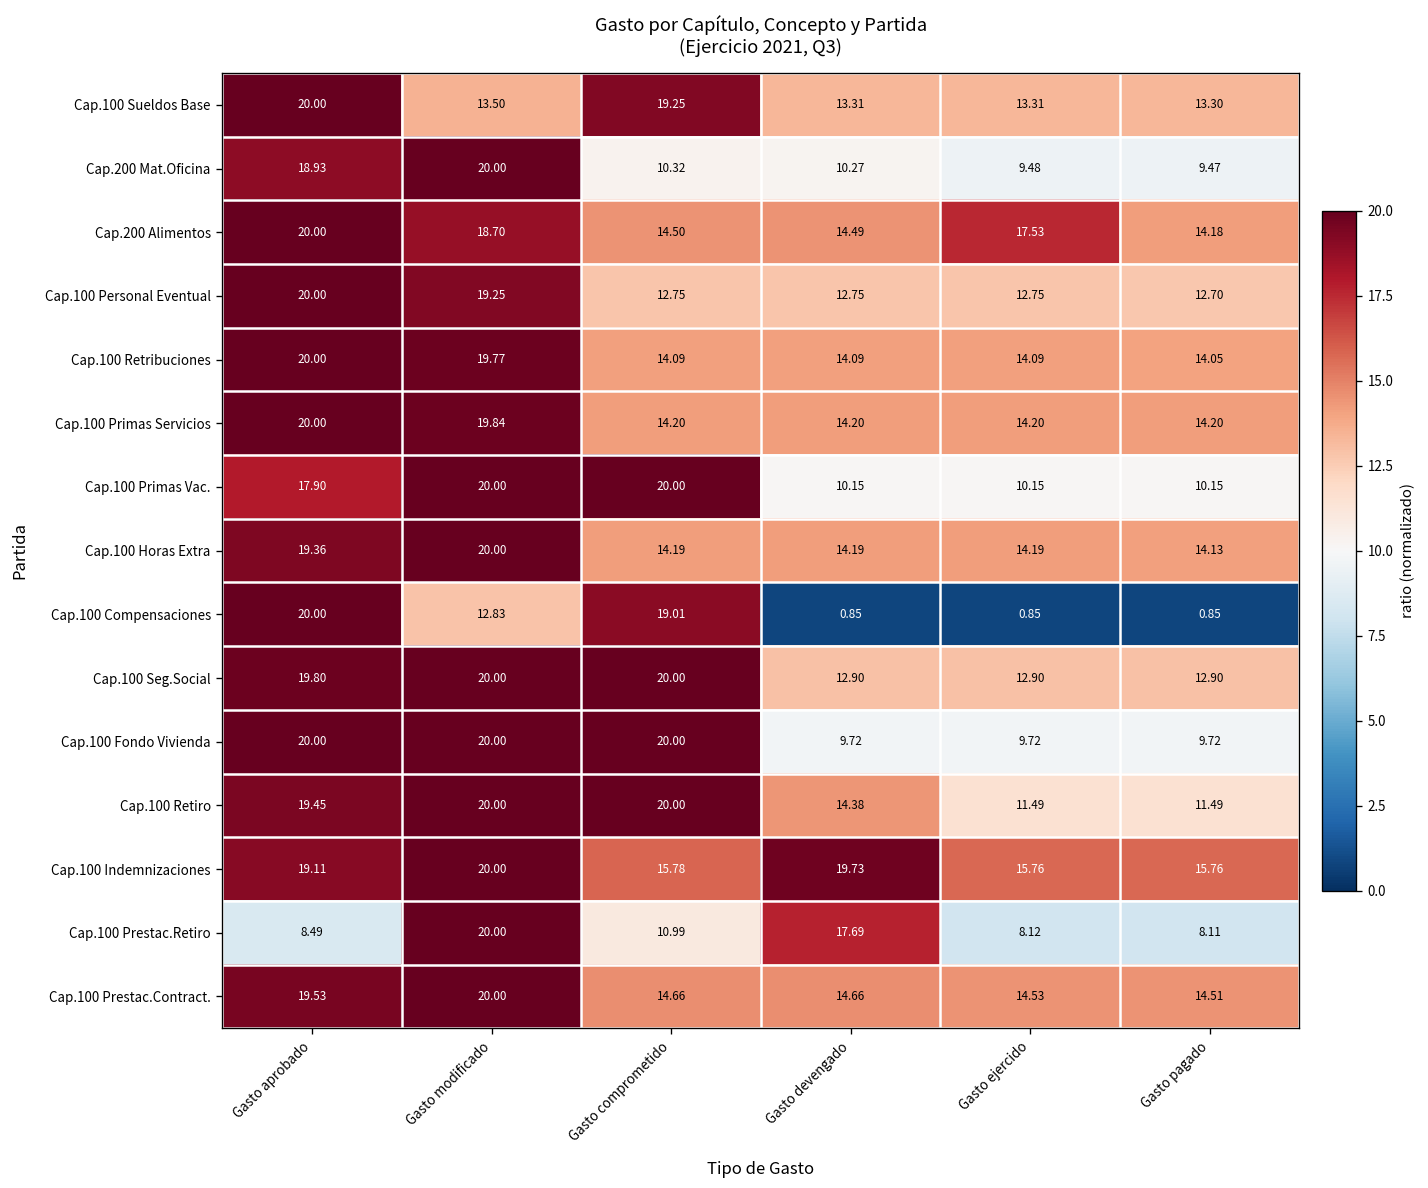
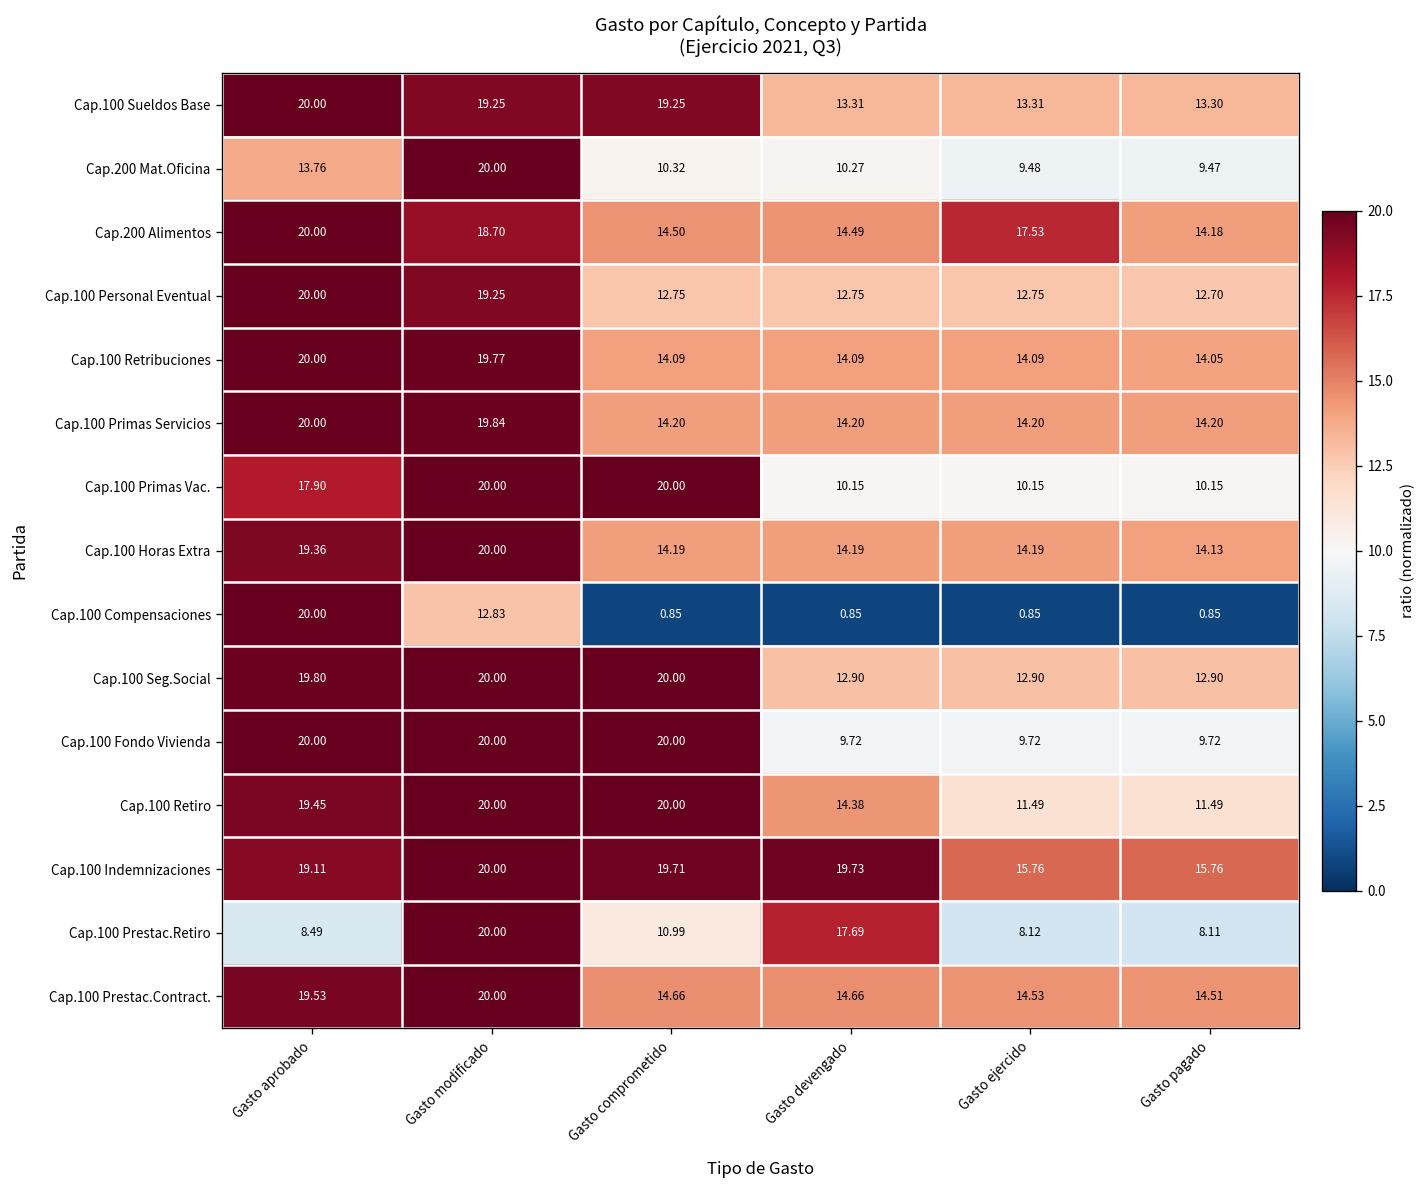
  {
    "Cap.100 Sueldos Base": {
      "Gasto aprobado": 20.00,
-     "Gasto modificado": 13.50,
+     "Gasto modificado": 19.25,
      "Gasto comprometido": 19.25,
      "Gasto devengado": 13.31,
      "Gasto ejercido": 13.31,
      "Gasto pagado": 13.30
    },
    "Cap.200 Mat.Oficina": {
-     "Gasto aprobado": 18.93,
+     "Gasto aprobado": 13.76,
      "Gasto modificado": 20.00,
      "Gasto comprometido": 10.32,
      "Gasto devengado": 10.27,
      "Gasto ejercido": 9.48,
      "Gasto pagado": 9.47
    },
    "Cap.200 Alimentos": {
      "Gasto aprobado": 20.00,
      "Gasto modificado": 18.70,
      "Gasto comprometido": 14.50,
      "Gasto devengado": 14.49,
      "Gasto ejercido": 17.53,
      "Gasto pagado": 14.18
    },
    "Cap.100 Personal Eventual": {
      "Gasto aprobado": 20.00,
      "Gasto modificado": 19.25,
      "Gasto comprometido": 12.75,
      "Gasto devengado": 12.75,
      "Gasto ejercido": 12.75,
      "Gasto pagado": 12.70
    },
    "Cap.100 Retribuciones": {
      "Gasto aprobado": 20.00,
      "Gasto modificado": 19.77,
      "Gasto comprometido": 14.09,
      "Gasto devengado": 14.09,
      "Gasto ejercido": 14.09,
      "Gasto pagado": 14.05
    },
    "Cap.100 Primas Servicios": {
      "Gasto aprobado": 20.00,
      "Gasto modificado": 19.84,
      "Gasto comprometido": 14.20,
      "Gasto devengado": 14.20,
      "Gasto ejercido": 14.20,
      "Gasto pagado": 14.20
    },
    "Cap.100 Primas Vac.": {
      "Gasto aprobado": 17.90,
      "Gasto modificado": 20.00,
      "Gasto comprometido": 20.00,
      "Gasto devengado": 10.15,
      "Gasto ejercido": 10.15,
      "Gasto pagado": 10.15
    },
    "Cap.100 Horas Extra": {
      "Gasto aprobado": 19.36,
      "Gasto modificado": 20.00,
      "Gasto comprometido": 14.19,
      "Gasto devengado": 14.19,
      "Gasto ejercido": 14.19,
      "Gasto pagado": 14.13
    },
    "Cap.100 Compensaciones": {
      "Gasto aprobado": 20.00,
      "Gasto modificado": 12.83,
-     "Gasto comprometido": 19.01,
+     "Gasto comprometido": 0.85,
      "Gasto devengado": 0.85,
      "Gasto ejercido": 0.85,
      "Gasto pagado": 0.85
    },
    "Cap.100 Seg.Social": {
      "Gasto aprobado": 19.80,
      "Gasto modificado": 20.00,
      "Gasto comprometido": 20.00,
      "Gasto devengado": 12.90,
      "Gasto ejercido": 12.90,
      "Gasto pagado": 12.90
    },
    "Cap.100 Fondo Vivienda": {
      "Gasto aprobado": 20.00,
      "Gasto modificado": 20.00,
      "Gasto comprometido": 20.00,
      "Gasto devengado": 9.72,
      "Gasto ejercido": 9.72,
      "Gasto pagado": 9.72
    },
    "Cap.100 Retiro": {
      "Gasto aprobado": 19.45,
      "Gasto modificado": 20.00,
      "Gasto comprometido": 20.00,
      "Gasto devengado": 14.38,
      "Gasto ejercido": 11.49,
      "Gasto pagado": 11.49
    },
    "Cap.100 Indemnizaciones": {
      "Gasto aprobado": 19.11,
      "Gasto modificado": 20.00,
-     "Gasto comprometido": 15.78,
+     "Gasto comprometido": 19.71,
      "Gasto devengado": 19.73,
      "Gasto ejercido": 15.76,
      "Gasto pagado": 15.76
    },
    "Cap.100 Prestac.Retiro": {
      "Gasto aprobado": 8.49,
      "Gasto modificado": 20.00,
      "Gasto comprometido": 10.99,
      "Gasto devengado": 17.69,
      "Gasto ejercido": 8.12,
      "Gasto pagado": 8.11
    },
    "Cap.100 Prestac.Contract.": {
      "Gasto aprobado": 19.53,
      "Gasto modificado": 20.00,
      "Gasto comprometido": 14.66,
      "Gasto devengado": 14.66,
      "Gasto ejercido": 14.53,
      "Gasto pagado": 14.51
    }
  }
